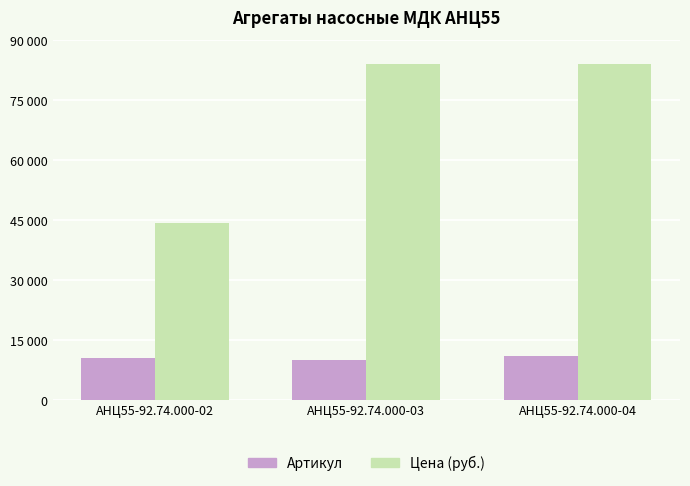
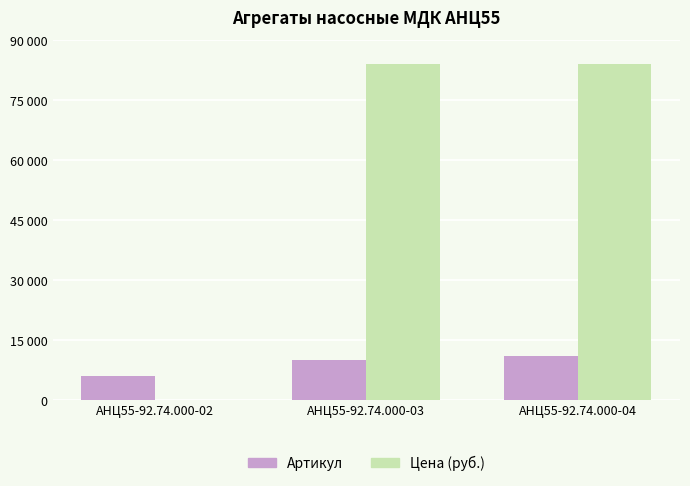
  {
    "Артикул": {
-     "АНЦ55-92.74.000-02": 10000,
+     "АНЦ55-92.74.000-02": 6000,
      "АНЦ55-92.74.000-03": 10000,
      "АНЦ55-92.74.000-04": 11000
    },
    "Цена (руб.)": {
-     "АНЦ55-92.74.000-02": 44000,
+     "АНЦ55-92.74.000-02": 0,
      "АНЦ55-92.74.000-03": 84000,
      "АНЦ55-92.74.000-04": 84000
    }
  }
